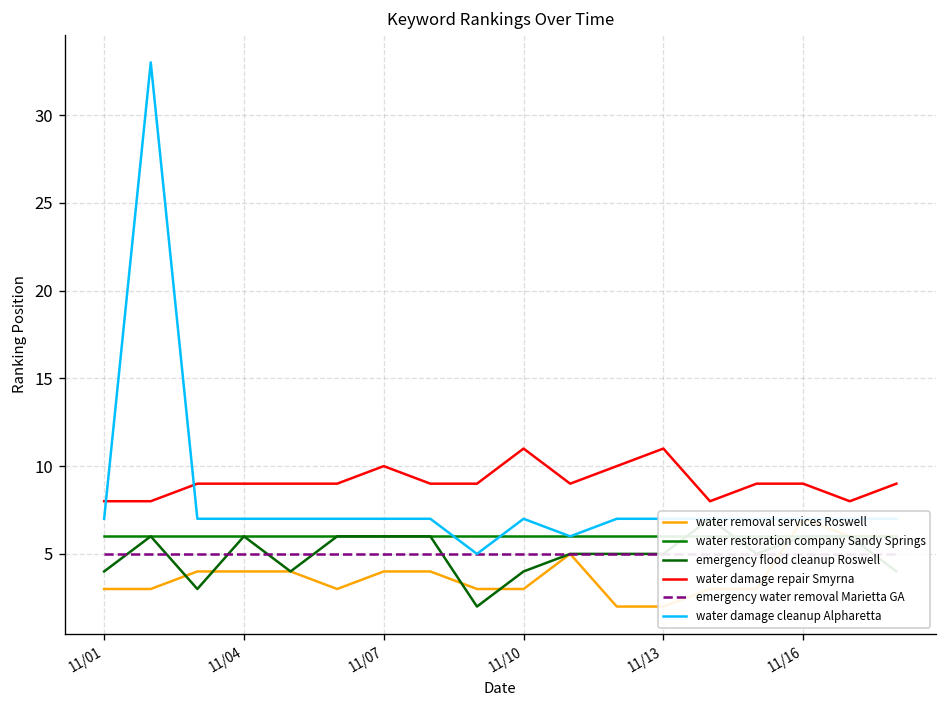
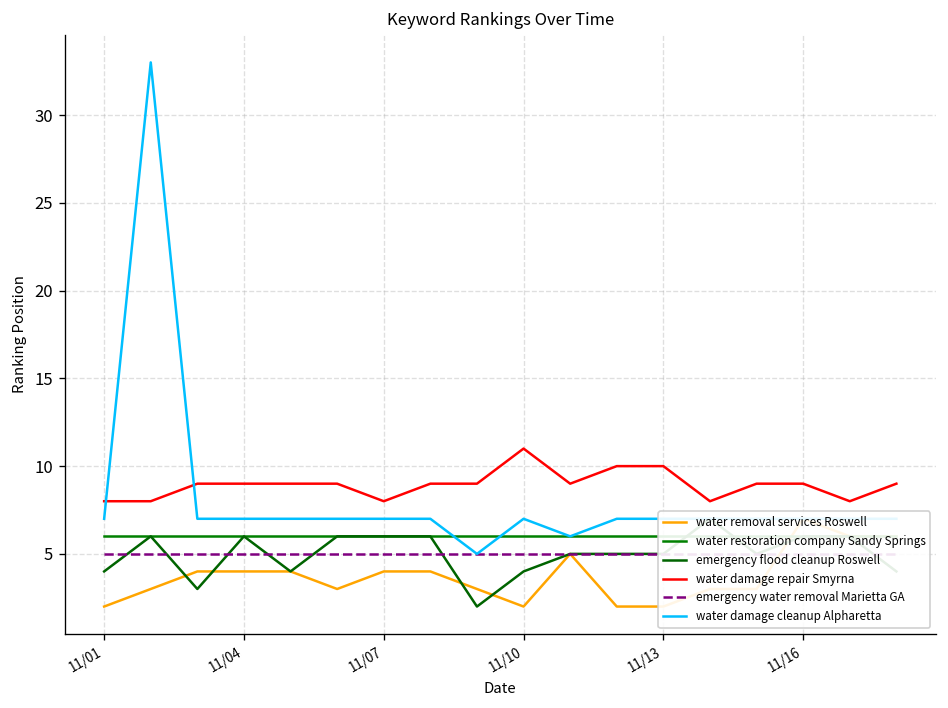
  {
    "water removal services Roswell": {
-     "11/01": 3,
+     "11/01": 2,
      "11/04": 4,
      "11/07": 4,
-     "11/10": 3
+     "11/10": 2
    },
    "water damage repair Smyrna": {
      "11/01": 8,
      "11/04": 9,
-     "11/07": 10,
+     "11/07": 8,
      "11/10": 11,
-     "11/13": 11,
+     "11/13": 10,
      "11/16": 9
    },
    "emergency water removal Marietta GA": {
      "11/01": 5,
      "11/04": 5,
      "11/07": 5,
      "11/10": 5
    },
    "water damage cleanup Alpharetta": {
      "11/01": 7,
      "11/04": 7,
      "11/07": 7,
      "11/10": 7
    }
  }
